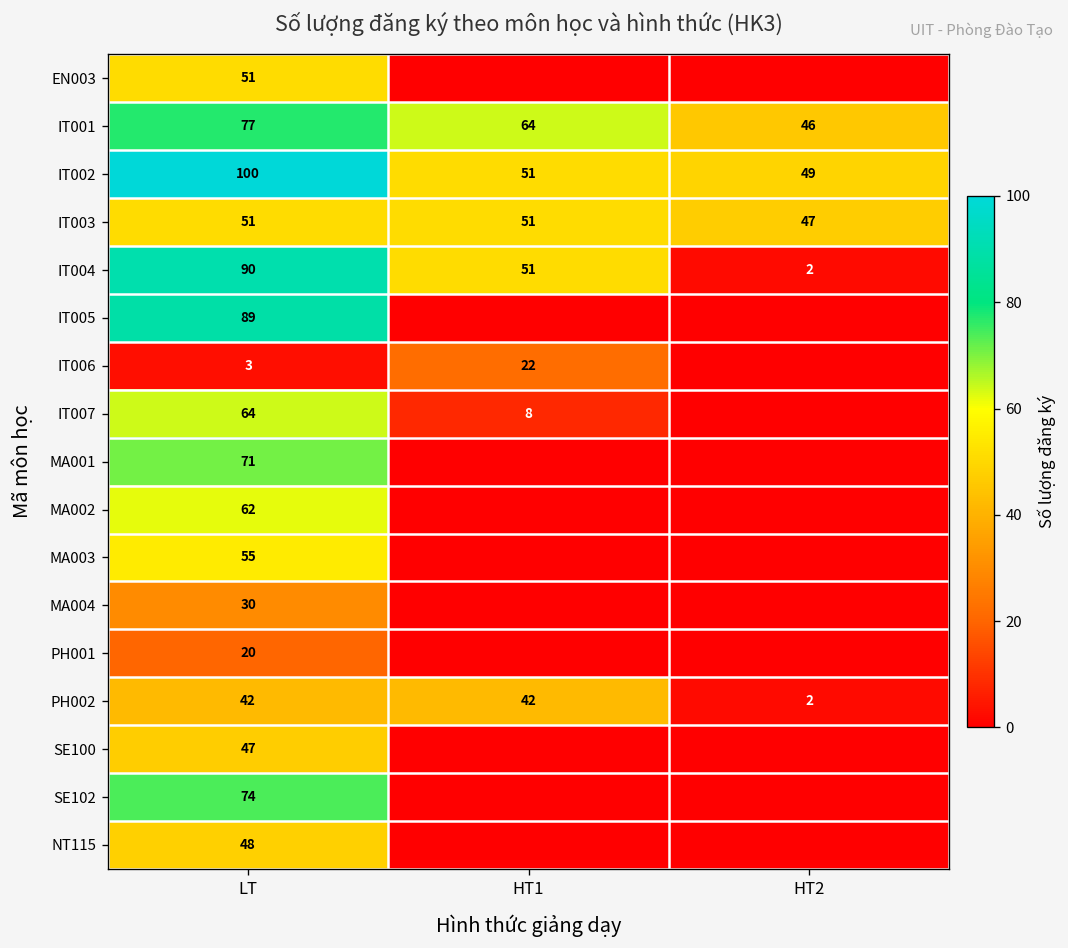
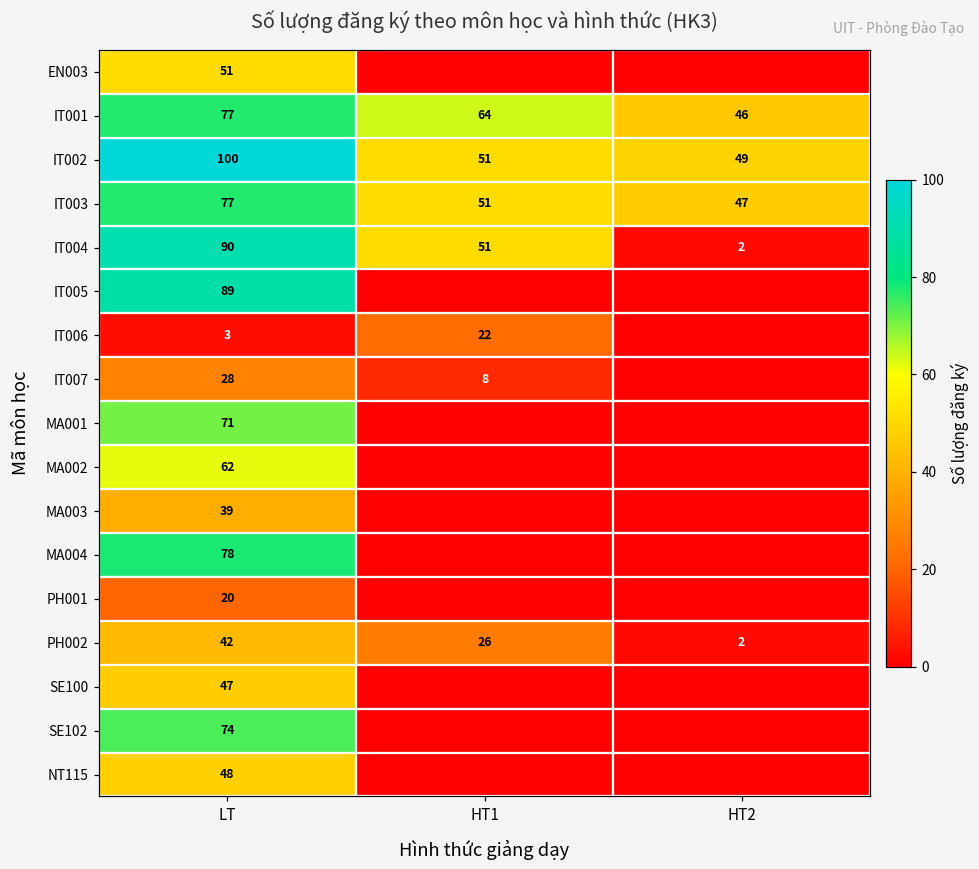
  {
    "EN003": {
      "LT": 51
    },
    "IT001": {
      "LT": 77,
      "HT1": 64,
      "HT2": 46
    },
    "IT002": {
      "LT": 100,
      "HT1": 51,
      "HT2": 49
    },
    "IT003": {
-     "LT": 51,
+     "LT": 77,
      "HT1": 51,
      "HT2": 47
    },
    "IT004": {
      "LT": 90,
      "HT1": 51,
      "HT2": 2
    },
    "IT005": {
      "LT": 89
    },
    "IT006": {
      "LT": 3,
      "HT1": 22
    },
    "IT007": {
-     "LT": 64,
+     "LT": 28,
      "HT1": 8
    },
    "MA001": {
      "LT": 71
    },
    "MA002": {
      "LT": 62
    },
    "MA003": {
-     "LT": 55
+     "LT": 39
    },
    "MA004": {
-     "LT": 30
+     "LT": 78
    },
    "PH001": {
      "LT": 20
    },
    "PH002": {
      "LT": 42,
-     "HT1": 42,
+     "HT1": 26,
      "HT2": 2
    },
    "SE100": {
      "LT": 47
    },
    "SE102": {
      "LT": 74
    },
    "NT115": {
      "LT": 48
    }
  }
